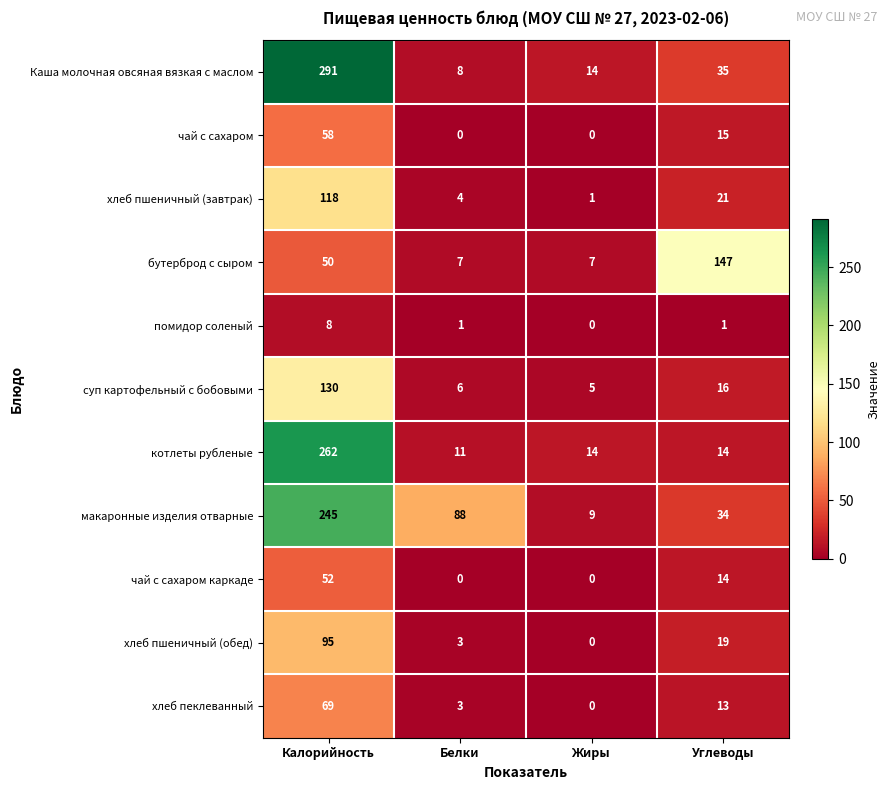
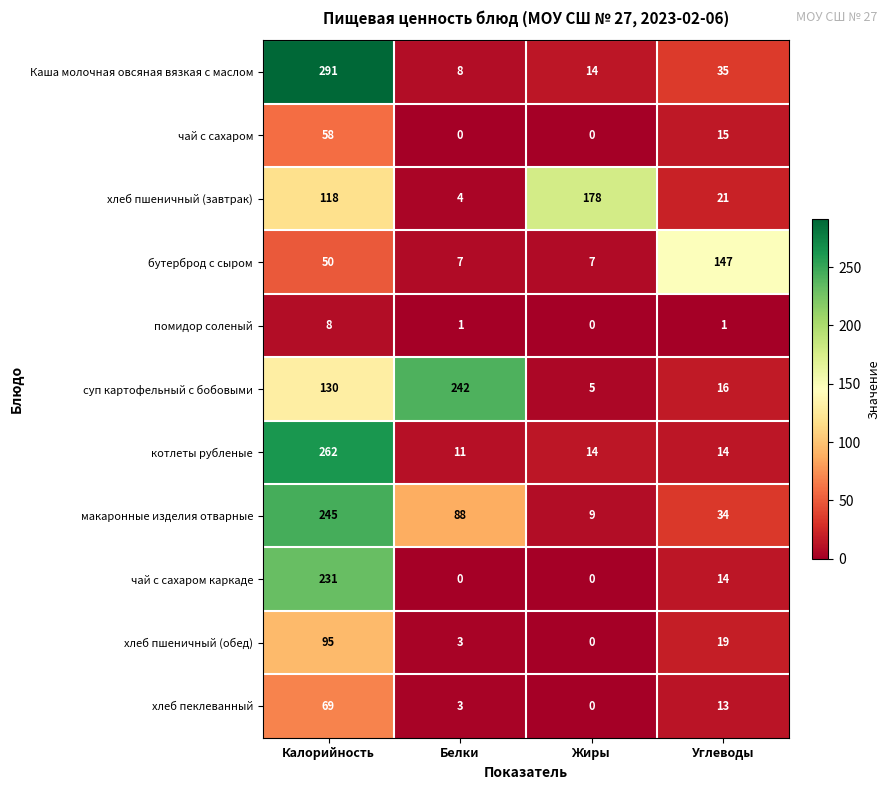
  {
    "Каша молочная овсяная вязкая с маслом": {
      "Калорийность": 291,
      "Белки": 8,
      "Жиры": 14,
      "Углеводы": 35
    },
    "чай с сахаром": {
      "Калорийность": 58,
      "Белки": 0,
      "Жиры": 0,
      "Углеводы": 15
    },
    "хлеб пшеничный (завтрак)": {
      "Калорийность": 118,
      "Белки": 4,
-     "Жиры": 1,
+     "Жиры": 178,
      "Углеводы": 21
    },
    "бутерброд с сыром": {
      "Калорийность": 50,
      "Белки": 7,
      "Жиры": 7,
      "Углеводы": 147
    },
    "помидор соленый": {
      "Калорийность": 8,
      "Белки": 1,
      "Жиры": 0,
      "Углеводы": 1
    },
    "суп картофельный с бобовыми": {
      "Калорийность": 130,
-     "Белки": 6,
+     "Белки": 242,
      "Жиры": 5,
      "Углеводы": 16
    },
    "котлеты рубленые": {
      "Калорийность": 262,
      "Белки": 11,
      "Жиры": 14,
      "Углеводы": 14
    },
    "макаронные изделия отварные": {
      "Калорийность": 245,
      "Белки": 88,
      "Жиры": 9,
      "Углеводы": 34
    },
    "чай с сахаром каркаде": {
-     "Калорийность": 52,
+     "Калорийность": 231,
      "Белки": 0,
      "Жиры": 0,
      "Углеводы": 14
    },
    "хлеб пшеничный (обед)": {
      "Калорийность": 95,
      "Белки": 3,
      "Жиры": 0,
      "Углеводы": 19
    },
    "хлеб пеклеванный": {
      "Калорийность": 69,
      "Белки": 3,
      "Жиры": 0,
      "Углеводы": 13
    }
  }
